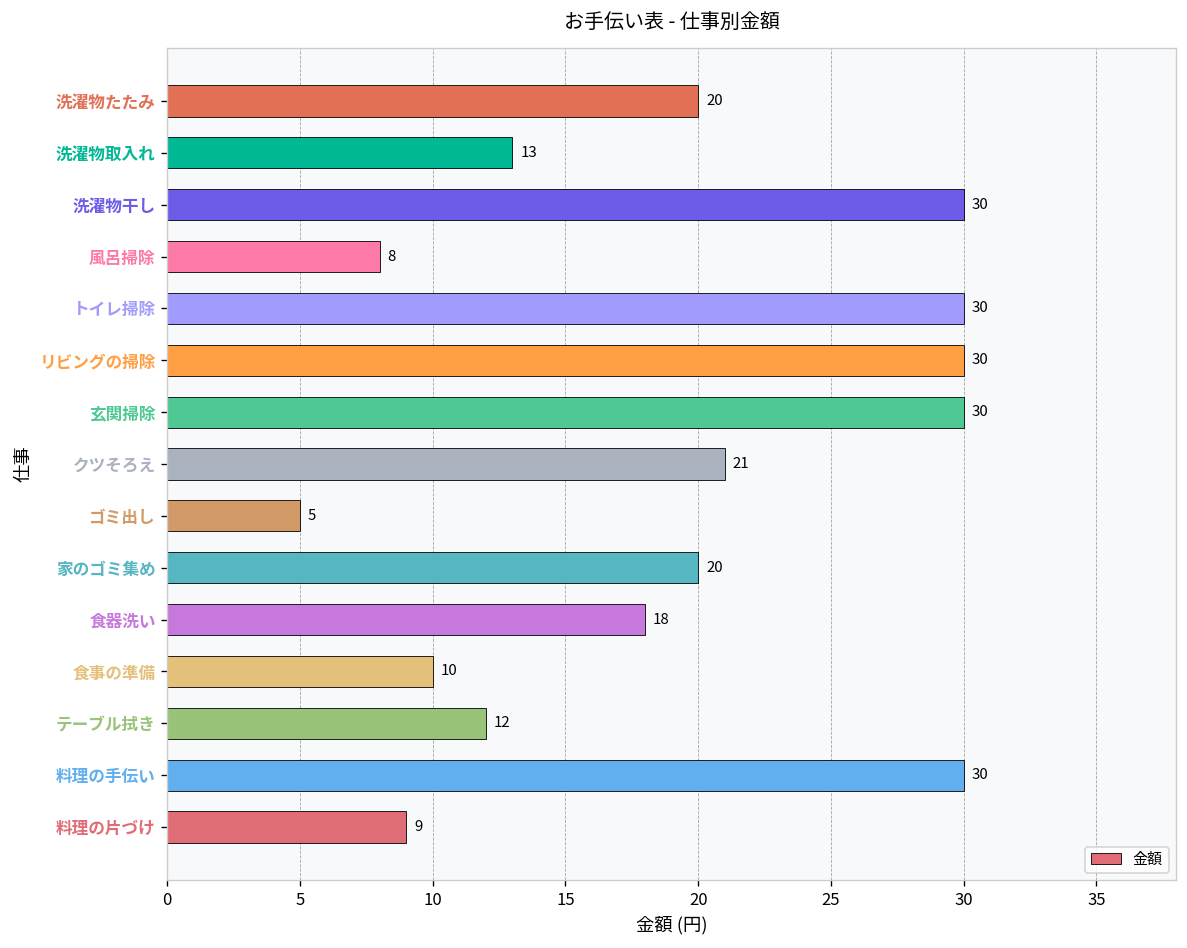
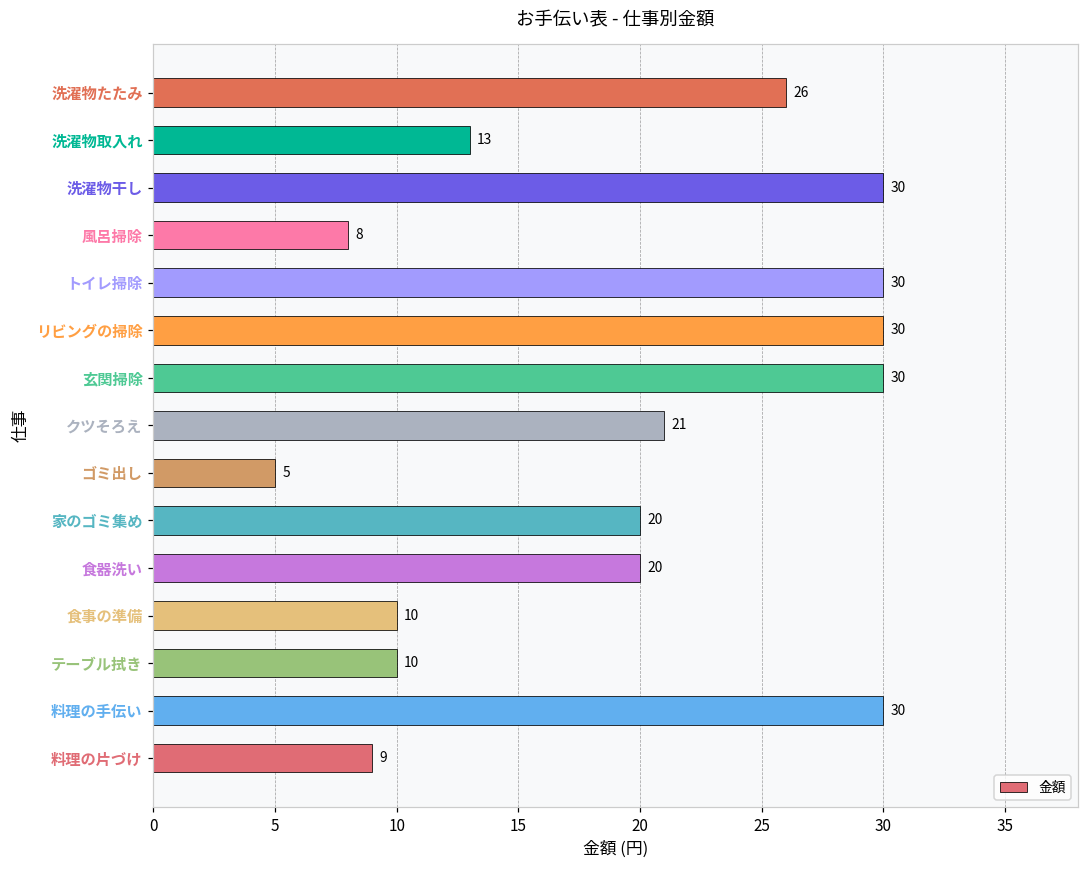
  {
-   "洗濯物たたみ": 20,
+   "洗濯物たたみ": 26,
    "洗濯物取入れ": 13,
    "洗濯物干し": 30,
    "風呂掃除": 8,
    "トイレ掃除": 30,
    "リビングの掃除": 30,
    "玄関掃除": 30,
    "クツそろえ": 21,
    "ゴミ出し": 5,
    "家のゴミ集め": 20,
-   "食器洗い": 18,
+   "食器洗い": 20,
    "食事の準備": 10,
-   "テーブル拭き": 12,
+   "テーブル拭き": 10,
    "料理の手伝い": 30,
    "料理の片づけ": 9
  }
